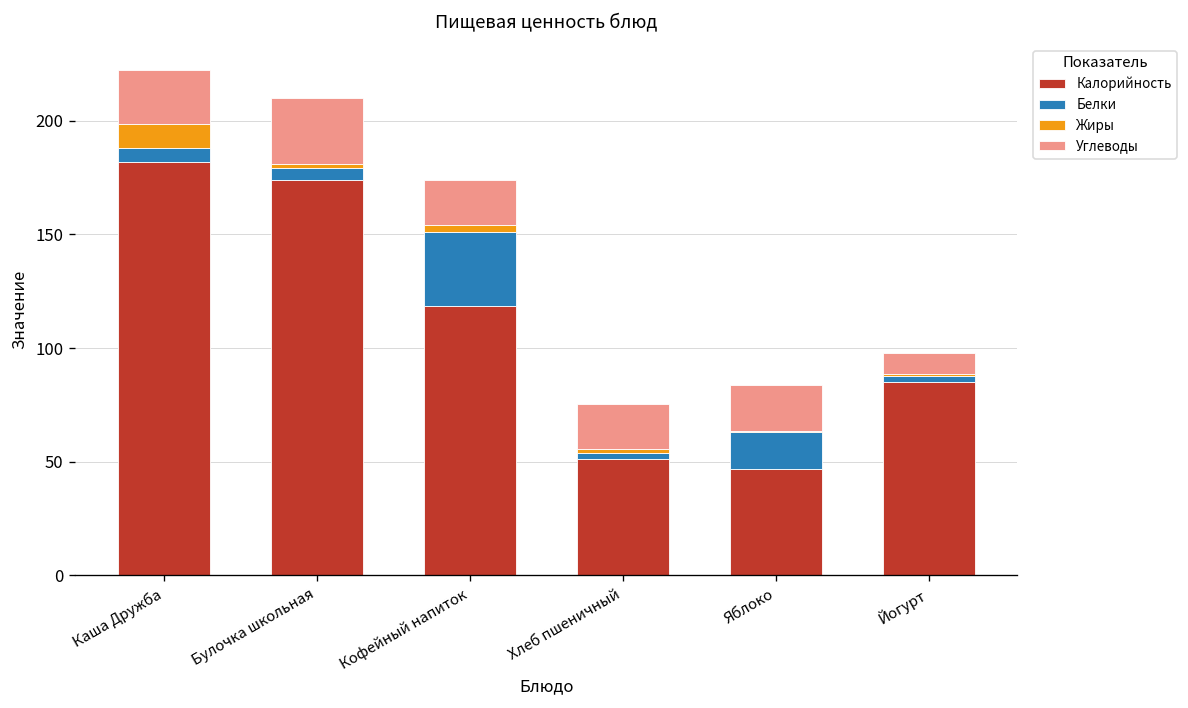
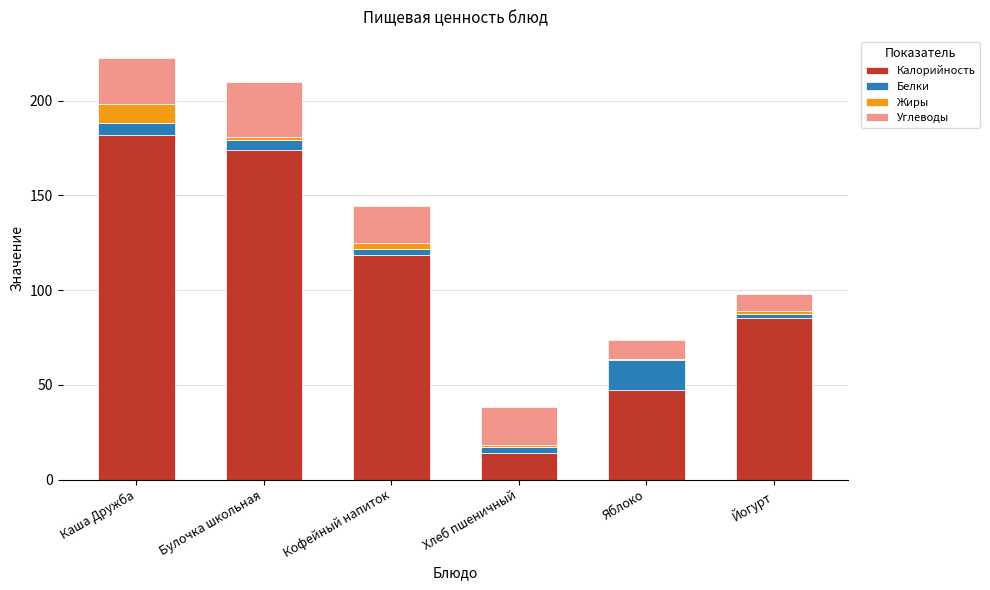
  {
    "Калорийность": {
      "Каша Дружба": 182,
      "Булочка школьная": 174,
      "Кофейный напиток": 119,
-     "Хлеб пшеничный": 51,
+     "Хлеб пшеничный": 14,
      "Яблоко": 47,
      "Йогурт": 85
    },
    "Белки": {
      "Каша Дружба": 6,
      "Булочка школьная": 5,
-     "Кофейный напиток": 32,
+     "Кофейный напиток": 3,
      "Хлеб пшеничный": 3,
      "Яблоко": 16,
      "Йогурт": 3
    },
    "Жиры": {
      "Каша Дружба": 10,
      "Булочка школьная": 2,
      "Кофейный напиток": 3,
      "Хлеб пшеничный": 1
    },
    "Углеводы": {
      "Каша Дружба": 24,
      "Булочка школьная": 29,
      "Кофейный напиток": 20,
      "Хлеб пшеничный": 20,
-     "Яблоко": 20,
+     "Яблоко": 10,
      "Йогурт": 9
    }
  }
